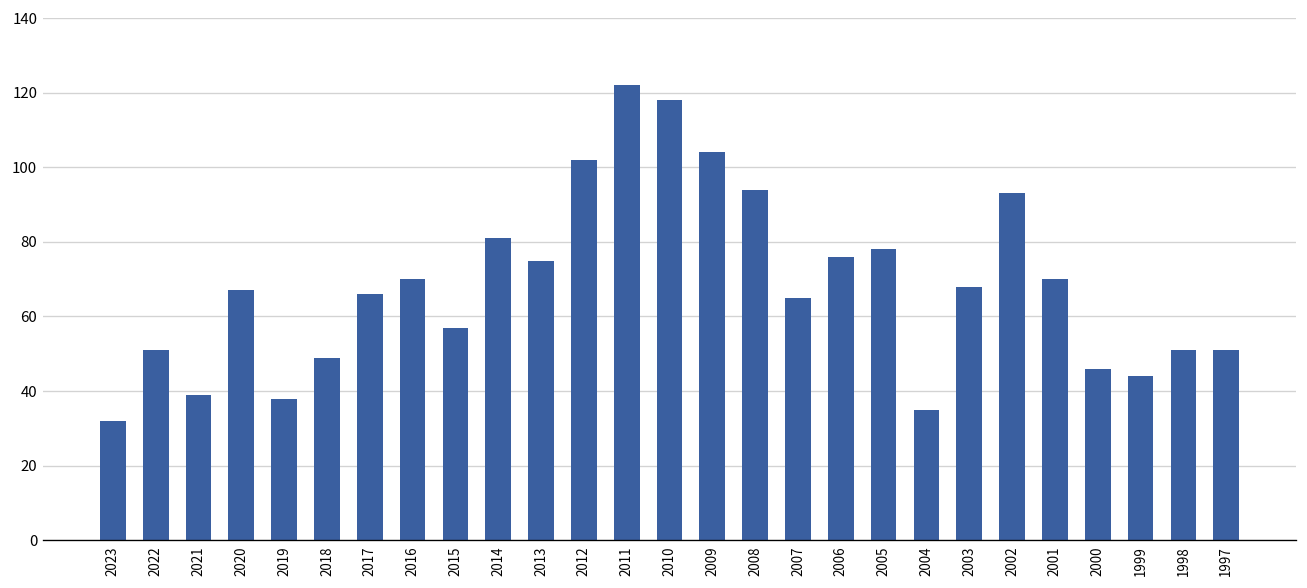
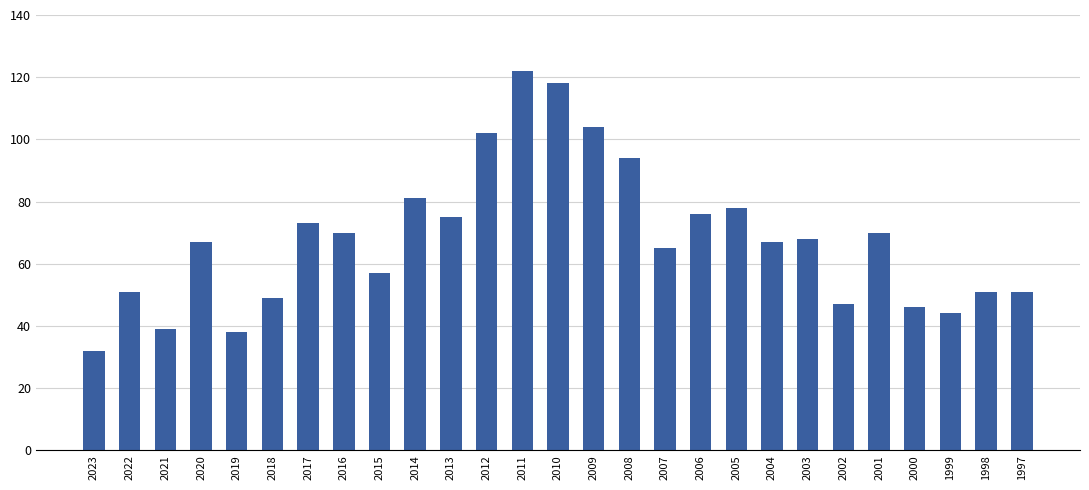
  {
    "2023": 32,
    "2022": 51,
    "2021": 39,
    "2020": 67,
    "2019": 38,
    "2018": 49,
-   "2017": 66,
+   "2017": 73,
    "2016": 70,
    "2015": 57,
    "2014": 81,
    "2013": 75,
    "2012": 102,
    "2011": 122,
    "2010": 118,
    "2009": 104,
    "2008": 94,
    "2007": 65,
    "2006": 76,
    "2005": 78,
-   "2004": 35,
+   "2004": 67,
    "2003": 68,
-   "2002": 93,
+   "2002": 47,
    "2001": 70,
    "2000": 46,
    "1999": 44,
    "1998": 51,
    "1997": 51
  }
